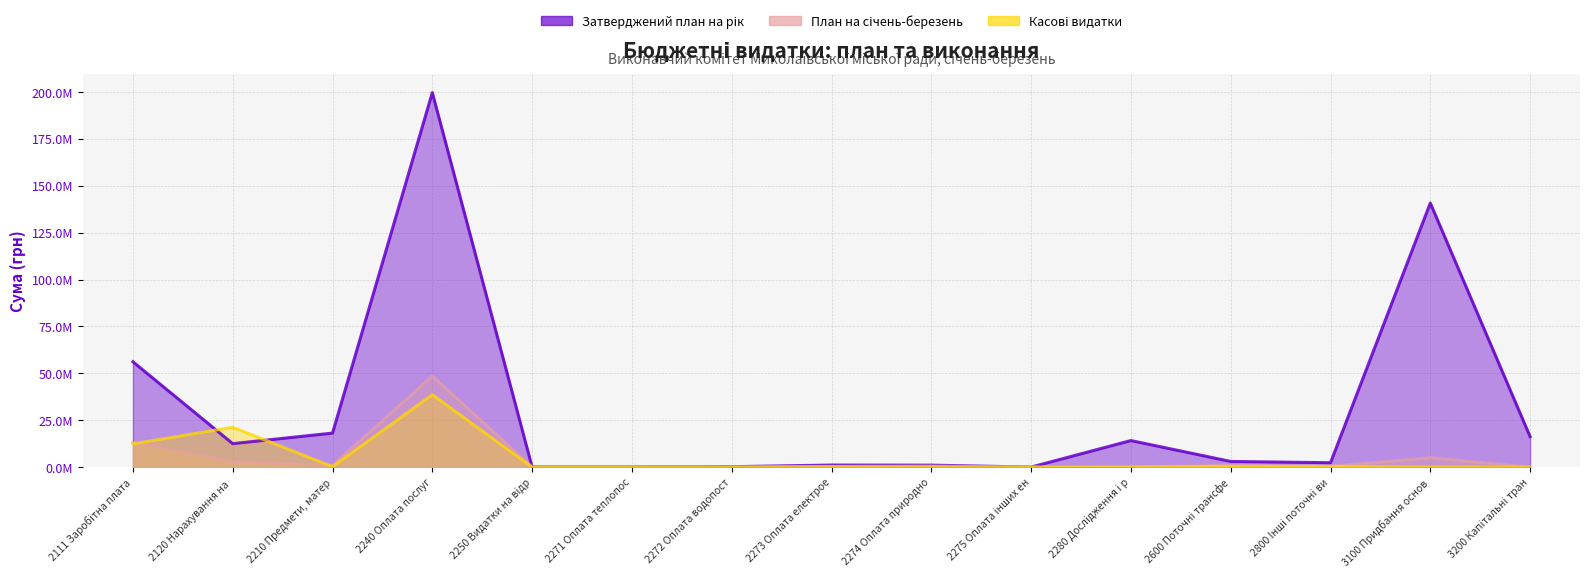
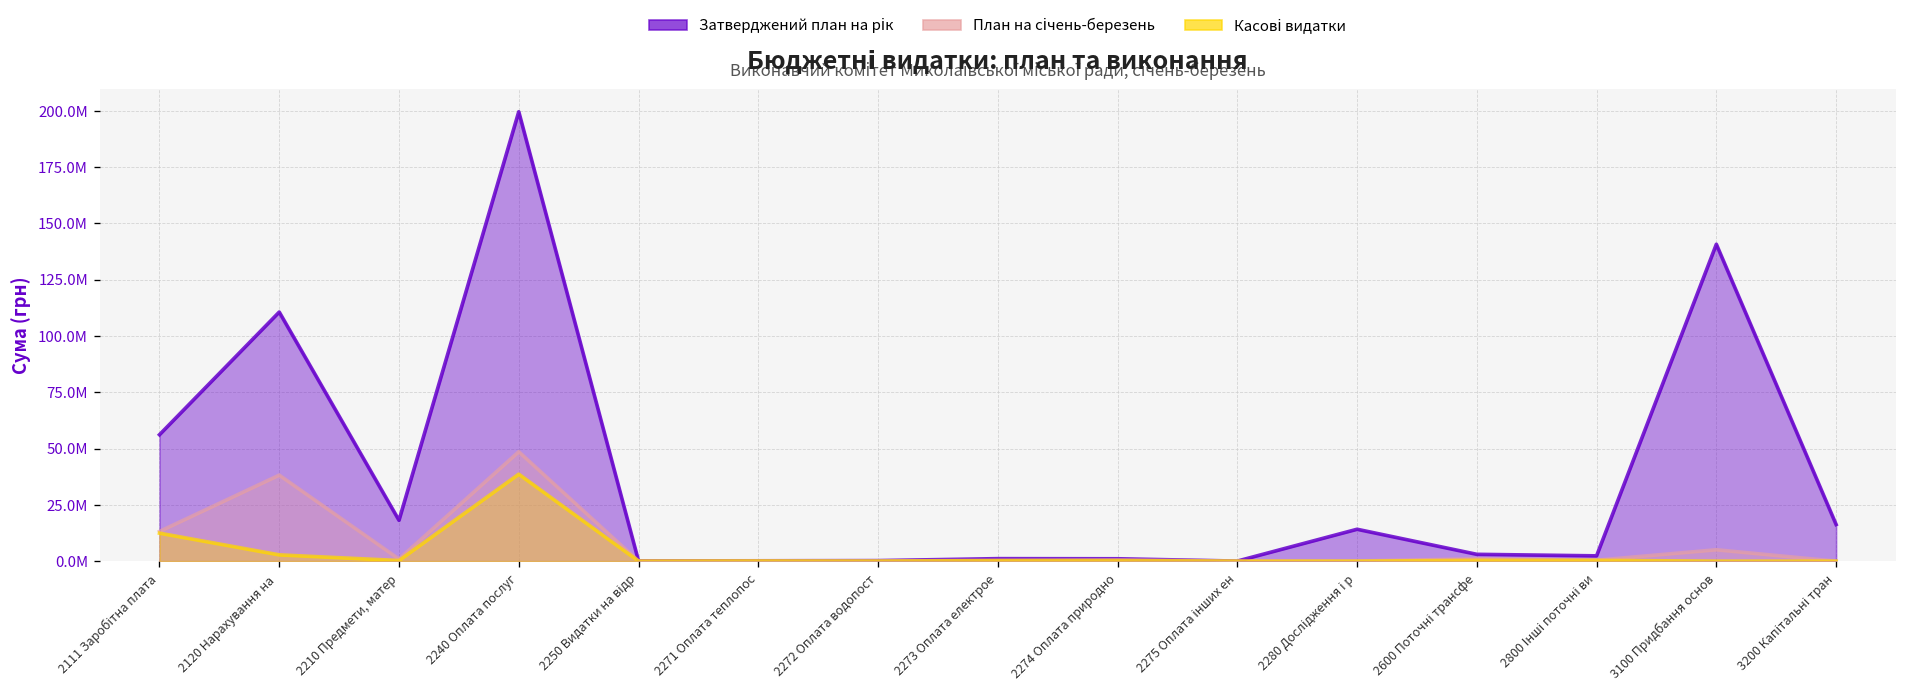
  {
    "Затверджений план на рік": {
      "2111 Заробітна плата": 56000000,
-     "2120 Нарахування на": 13000000,
+     "2120 Нарахування на": 111000000,
      "2210 Предмети, матер": 18000000,
      "2240 Оплата послуг": 200000000,
      "2280 Дослідження і р": 14000000,
      "2600 Поточні трансфе": 3000000,
      "2800 Інші поточні ви": 2000000,
      "3100 Придбання основ": 141000000,
      "3200 Капітальні тран": 16000000
    },
    "План на січень-березень": {
-     "2120 Нарахування на": 3000000,
+     "2120 Нарахування на": 38000000,
      "2240 Оплата послуг": 49000000,
      "3100 Придбання основ": 5000000
    },
    "Касові видатки": {
-     "2120 Нарахування на": 21000000,
+     "2120 Нарахування на": 3000000,
      "2240 Оплата послуг": 39000000,
      "3100 Придбання основ": 0
    }
  }
